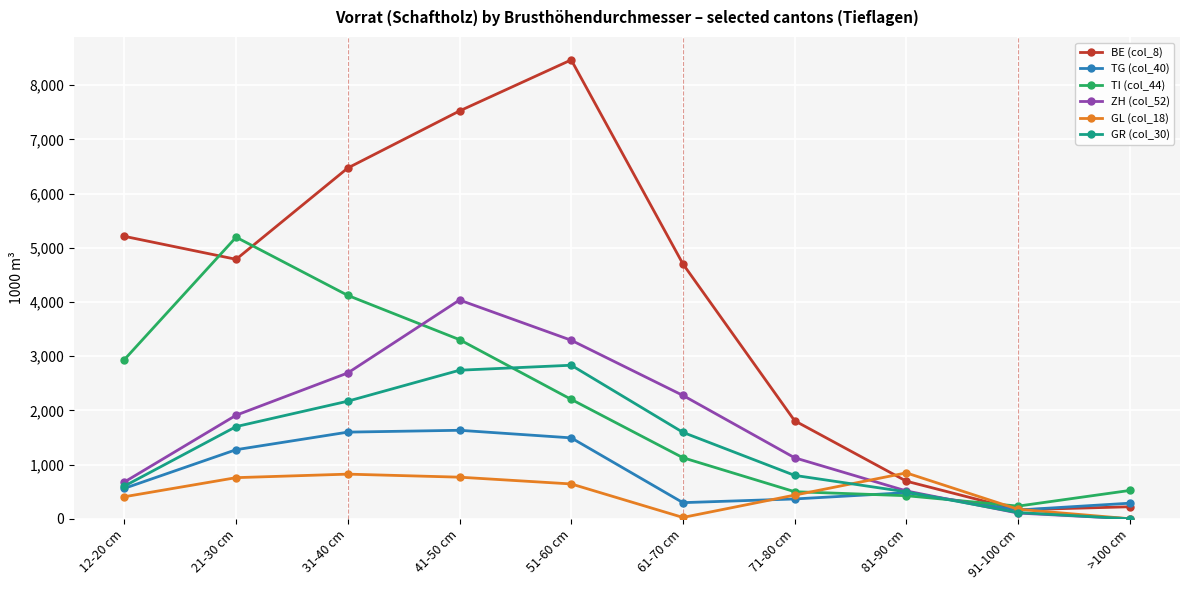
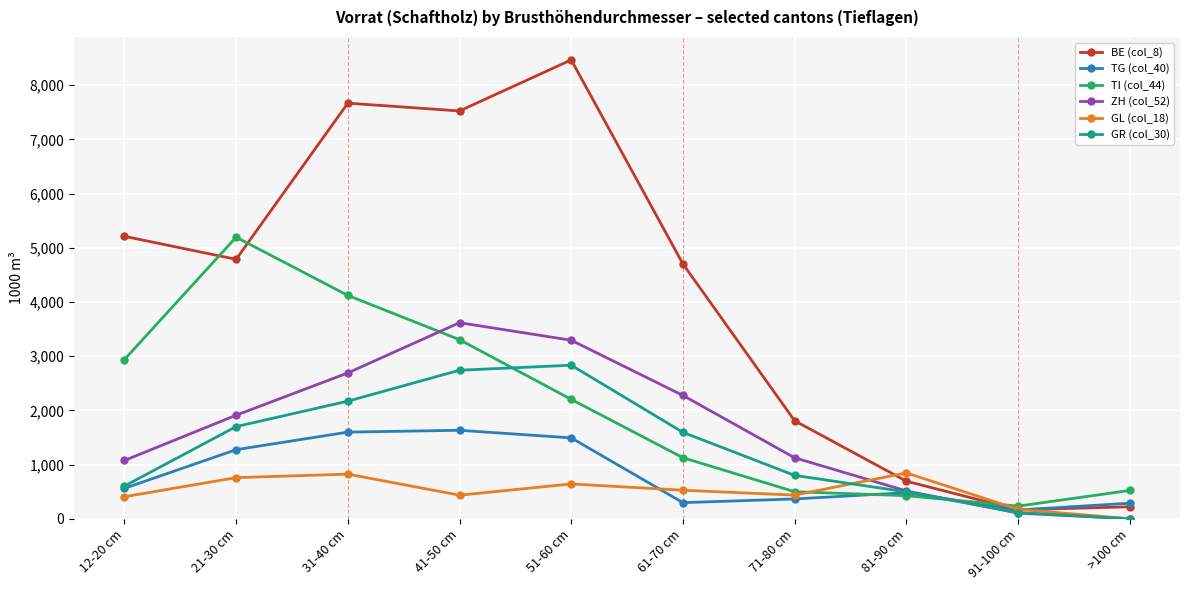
  {
    "BE (col_8)": {
      "12-20 cm": "5,200",
      "21-30 cm": "4,800",
-     "31-40 cm": "6,500",
+     "31-40 cm": "7,700",
      "41-50 cm": "7,500",
      "51-60 cm": "8,500",
      "61-70 cm": "4,700",
      "71-80 cm": "1,800",
      "81-90 cm": "700",
      ">100 cm": "200"
    },
    "TG (col_40)": {
      "21-30 cm": "1,300",
      "31-40 cm": "1,600",
      "41-50 cm": "1,600",
      "51-60 cm": "1,500",
      "61-70 cm": "300",
      "71-80 cm": "400",
      ">100 cm": "300"
    },
    "ZH (col_52)": {
-     "12-20 cm": "700",
+     "12-20 cm": "1,100",
      "21-30 cm": "1,900",
      "31-40 cm": "2,700",
-     "41-50 cm": "4,000",
+     "41-50 cm": "3,600",
      "51-60 cm": "3,300",
      "61-70 cm": "2,300",
      "71-80 cm": "1,100"
    },
    "GL (col_18)": {
      "12-20 cm": "400",
      "21-30 cm": "800",
      "31-40 cm": "800",
-     "41-50 cm": "800",
+     "41-50 cm": "400",
      "51-60 cm": "600",
-     "61-70 cm": "0",
+     "61-70 cm": "500",
      "71-80 cm": "400",
      "81-90 cm": "800"
    }
  }
